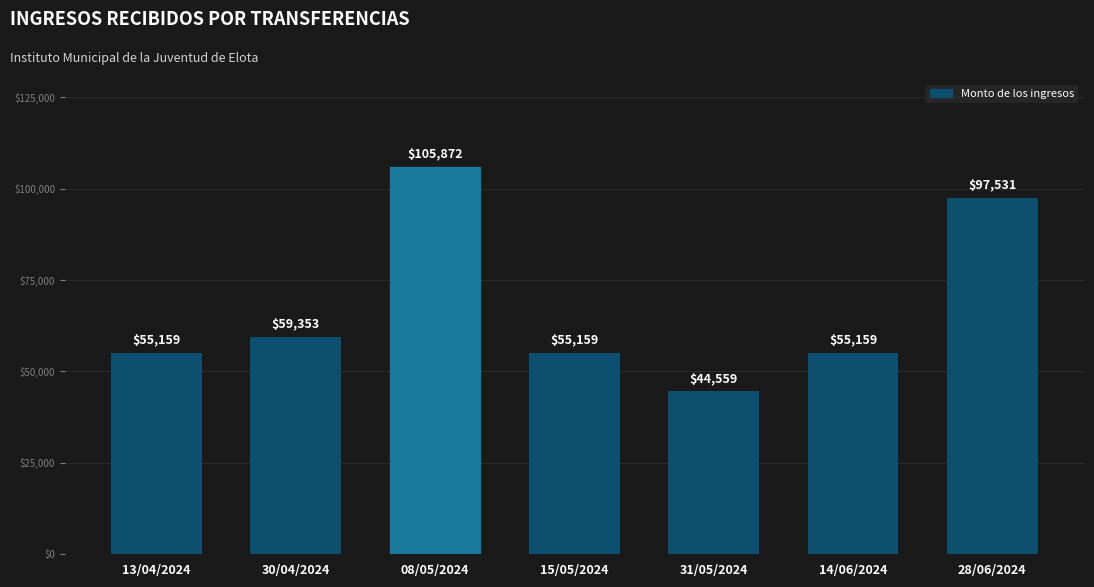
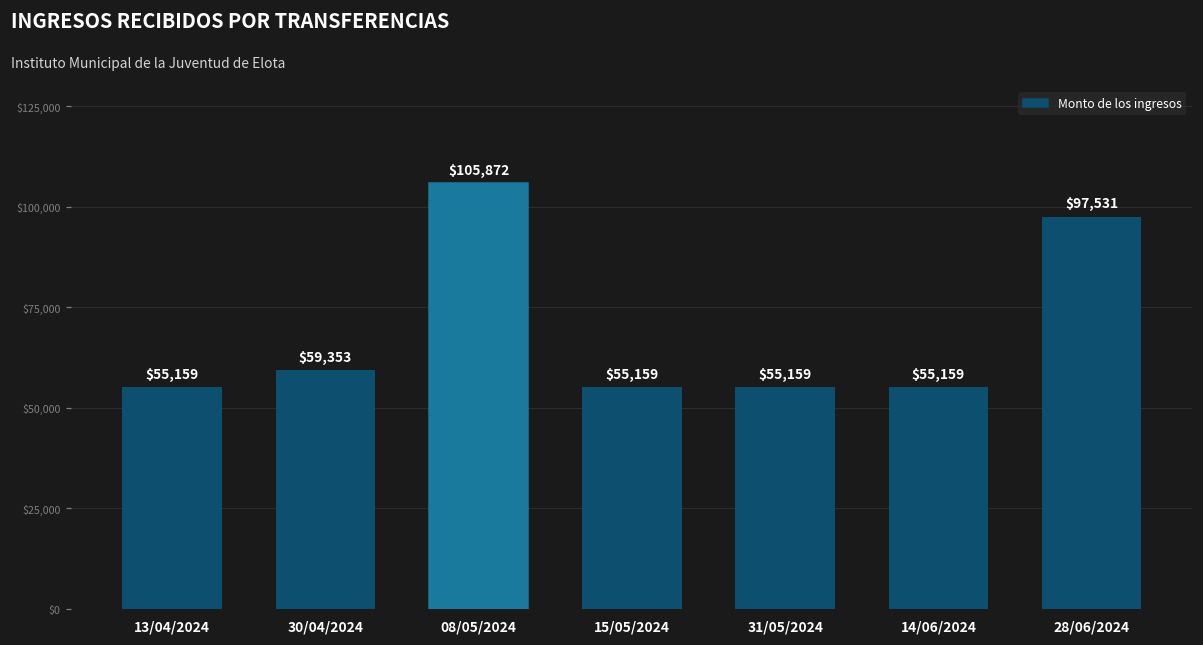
  {
    "13/04/2024": "$55,159",
    "30/04/2024": "$59,353",
    "08/05/2024": "$105,872",
    "15/05/2024": "$55,159",
-   "31/05/2024": "$44,559",
+   "31/05/2024": "$55,159",
    "14/06/2024": "$55,159",
    "28/06/2024": "$97,531"
  }
